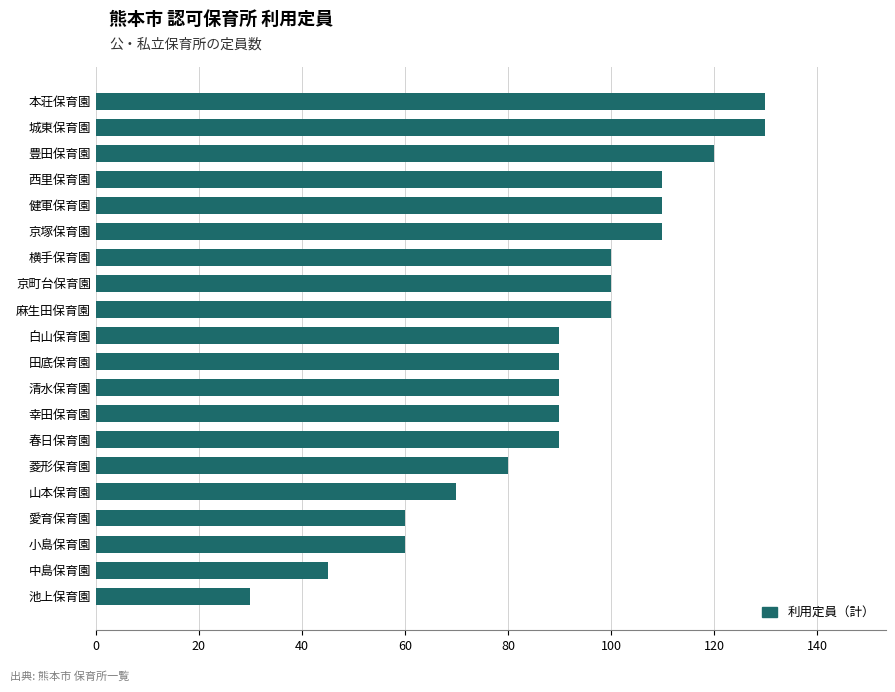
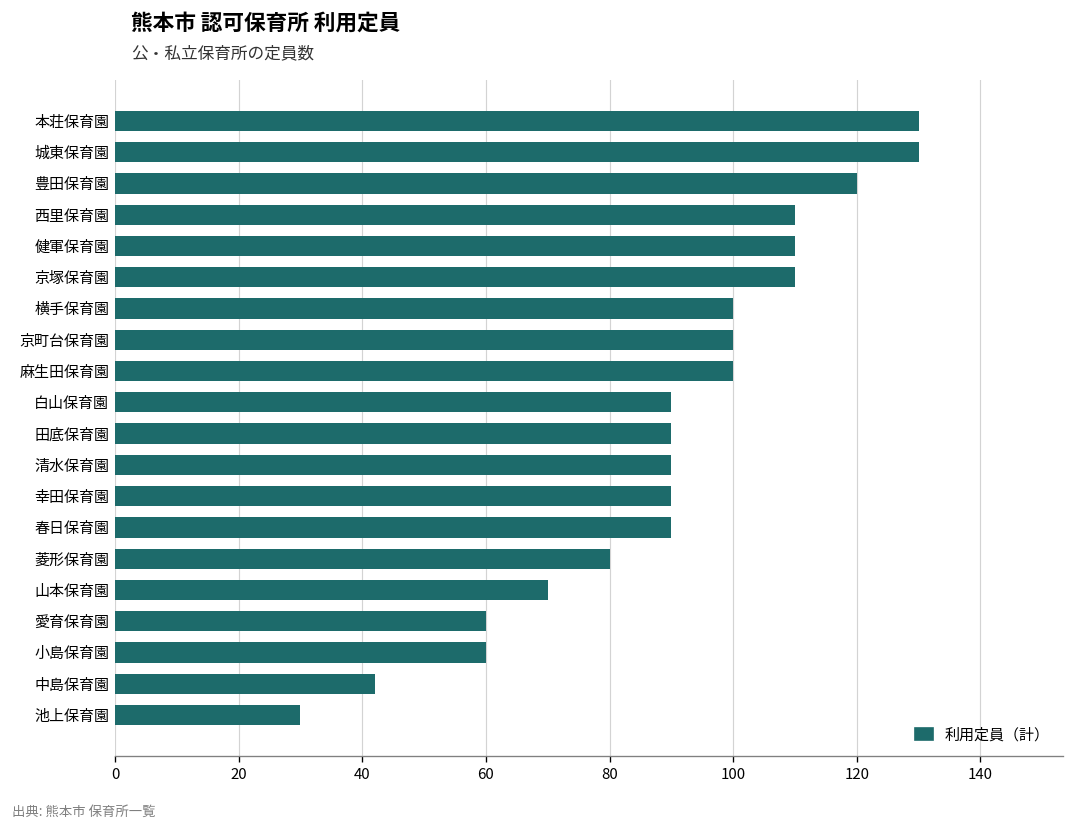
  {
    "本荘保育園": 130,
    "城東保育園": 130,
    "豊田保育園": 120,
    "西里保育園": 110,
    "健軍保育園": 110,
    "京塚保育園": 110,
    "横手保育園": 100,
    "京町台保育園": 100,
    "麻生田保育園": 100,
    "白山保育園": 90,
    "田底保育園": 90,
    "清水保育園": 90,
    "幸田保育園": 90,
    "春日保育園": 90,
    "菱形保育園": 80,
    "山本保育園": 70,
    "愛育保育園": 60,
    "小島保育園": 60,
-   "中島保育園": 45,
+   "中島保育園": 42,
    "池上保育園": 30
  }
